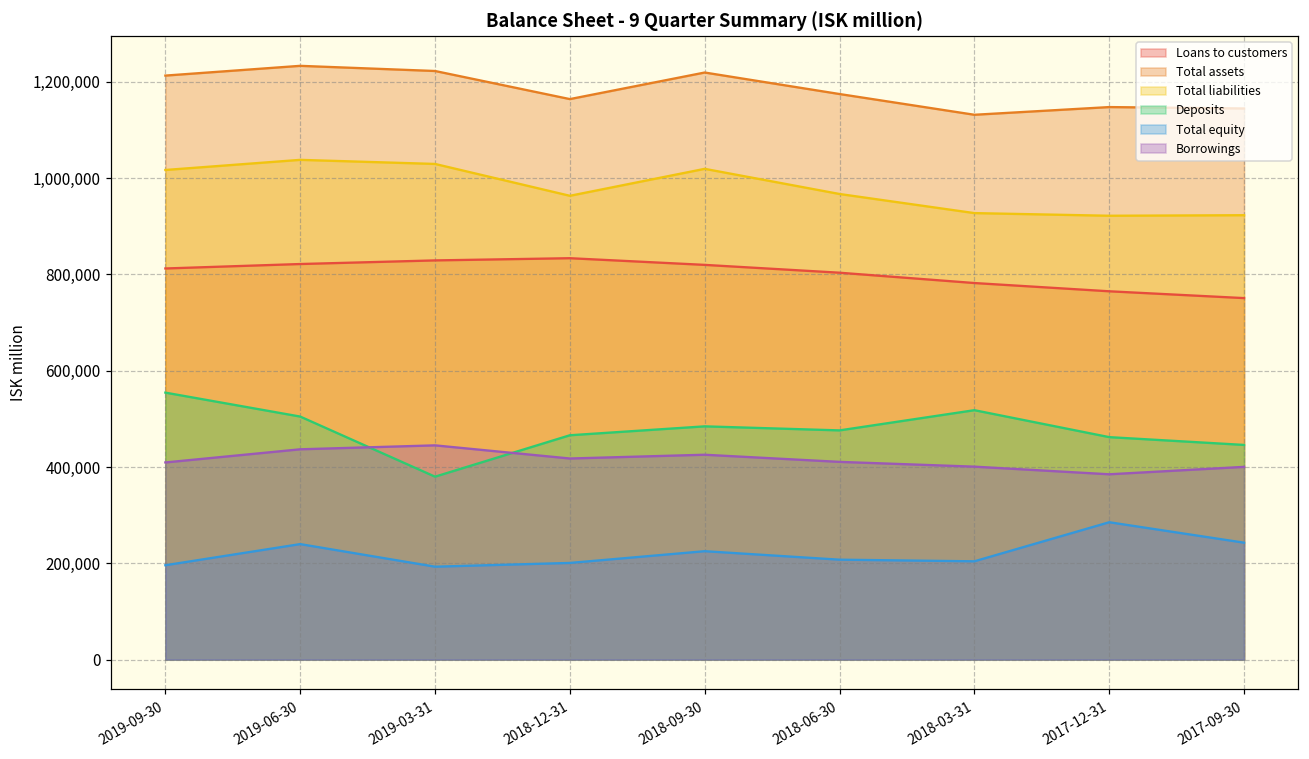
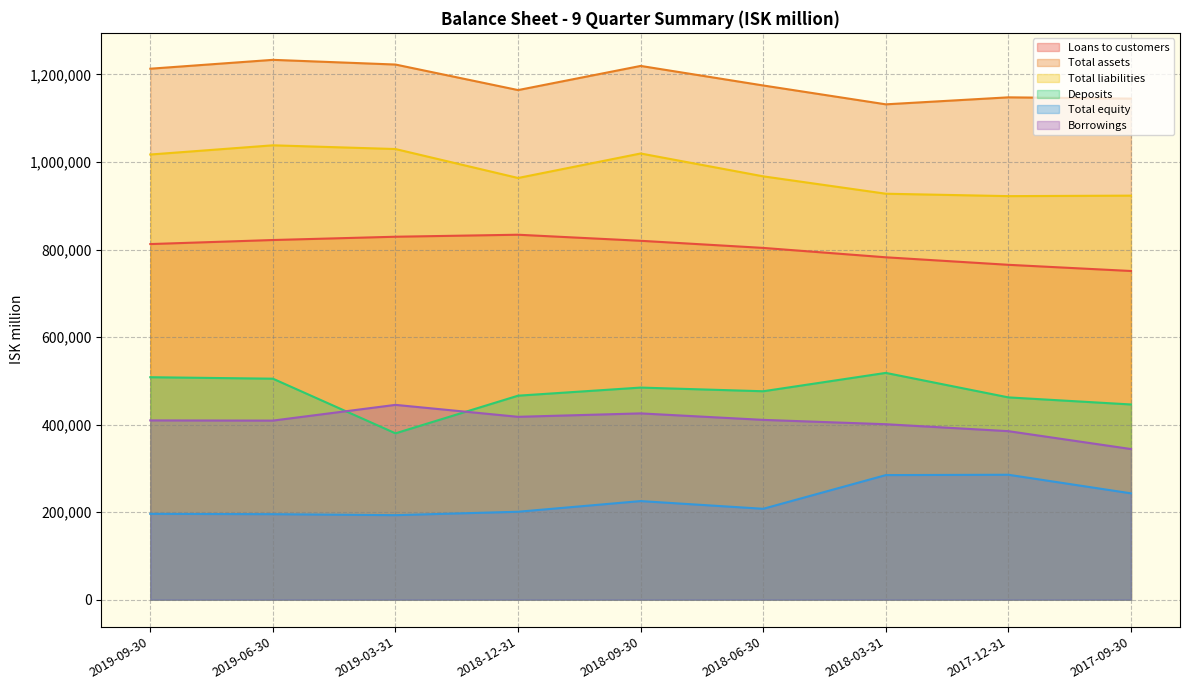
  {
    "Deposits": {
-     "2019-09-30": "550,000",
+     "2019-09-30": "510,000",
      "2019-06-30": "500,000",
      "2019-03-31": "380,000",
      "2018-12-31": "470,000",
      "2018-09-30": "480,000",
      "2018-06-30": "480,000",
      "2018-03-31": "520,000",
      "2017-12-31": "460,000",
      "2017-09-30": "450,000"
    },
    "Total equity": {
      "2019-09-30": "200,000",
-     "2019-06-30": "240,000",
+     "2019-06-30": "200,000",
      "2019-03-31": "190,000",
      "2018-12-31": "200,000",
      "2018-09-30": "230,000",
      "2018-06-30": "210,000",
-     "2018-03-31": "200,000",
+     "2018-03-31": "280,000",
      "2017-12-31": "290,000",
      "2017-09-30": "240,000"
    },
    "Borrowings": {
      "2019-09-30": "410,000",
-     "2019-06-30": "440,000",
+     "2019-06-30": "410,000",
      "2019-03-31": "450,000",
      "2018-12-31": "420,000",
      "2018-09-30": "430,000",
      "2018-06-30": "410,000",
      "2018-03-31": "400,000",
      "2017-12-31": "380,000",
-     "2017-09-30": "400,000"
+     "2017-09-30": "340,000"
    }
  }
